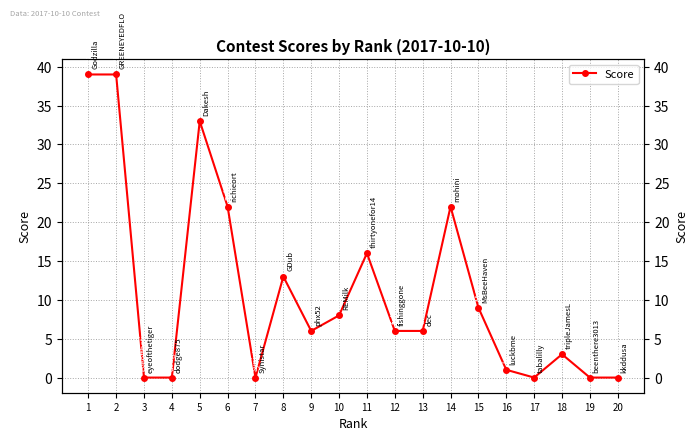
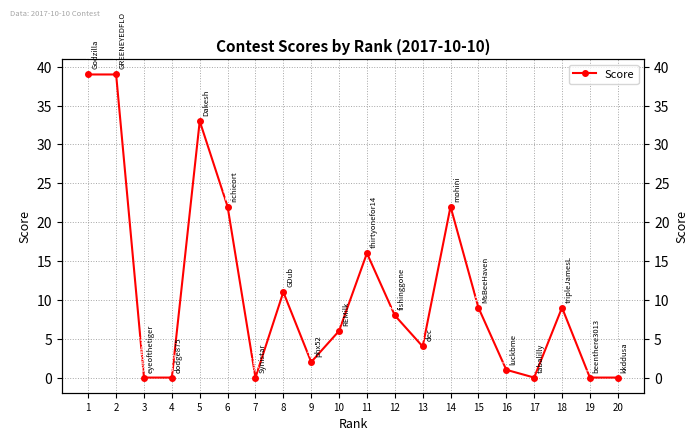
  {
    "1": 39,
    "2": 39,
    "3": 0,
    "4": 0,
    "5": 33,
    "6": 22,
    "7": 0,
-   "8": 13,
-   "9": 6,
-   "10": 8,
+   "8": 11,
+   "9": 2,
+   "10": 6,
    "11": 16,
-   "12": 6,
-   "13": 6,
+   "12": 8,
+   "13": 4,
    "14": 22,
    "15": 9,
    "16": 1,
    "17": 0,
-   "18": 3,
+   "18": 9,
    "19": 0,
    "20": 0
  }
